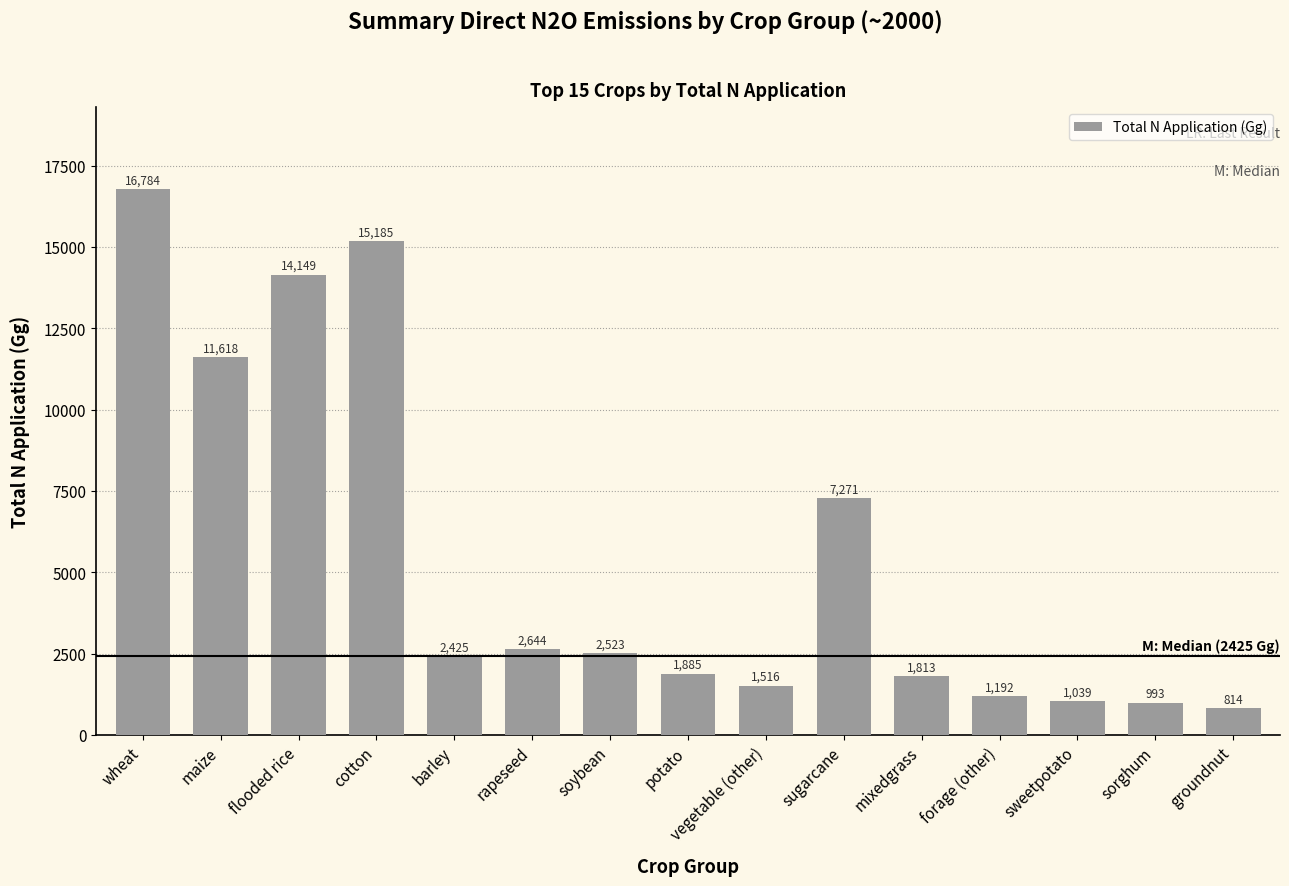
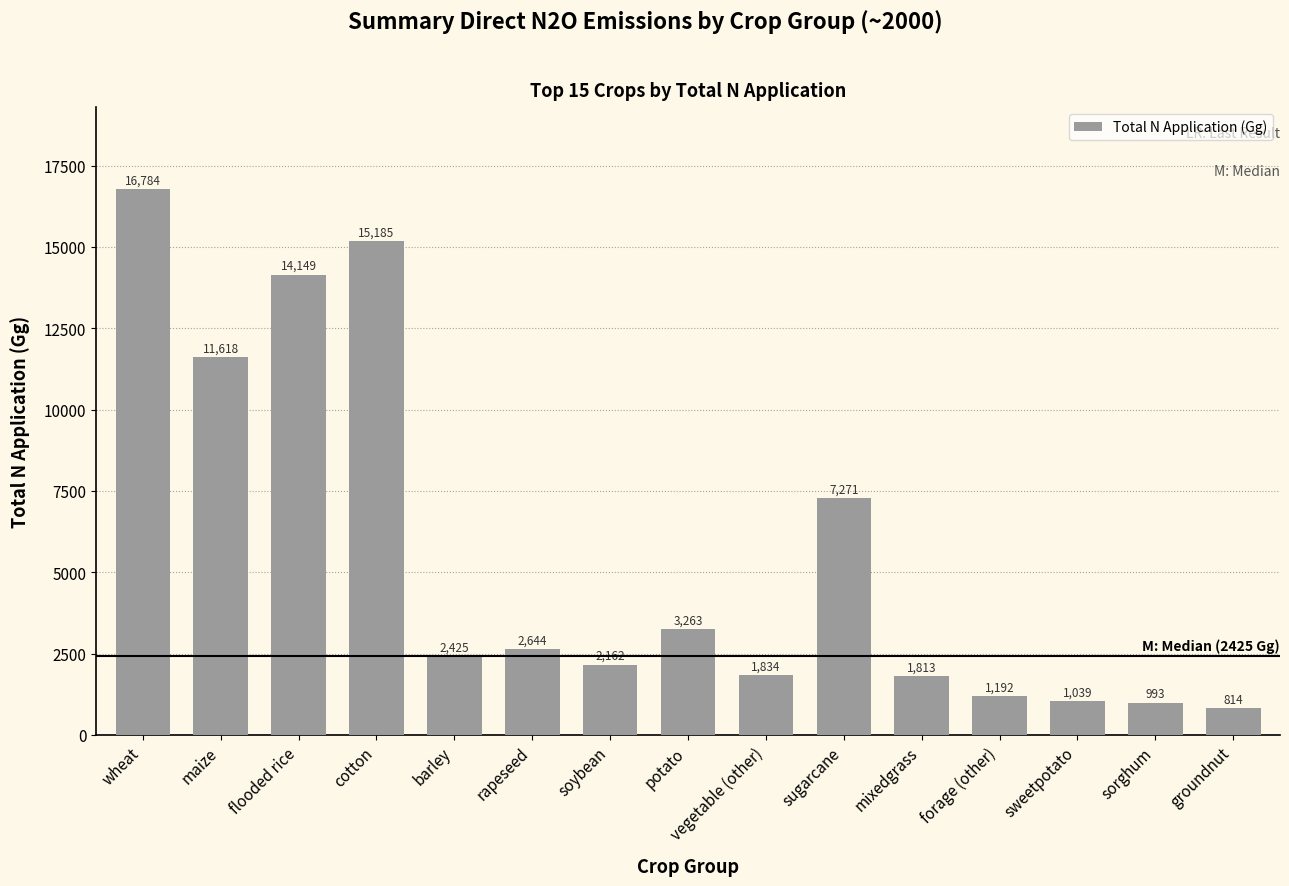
  {
    "wheat": "16,784",
    "maize": "11,618",
    "flooded rice": "14,149",
    "cotton": "15,185",
    "barley": "2,425",
    "rapeseed": "2,644",
-   "soybean": "2,523",
-   "potato": "1,885",
-   "vegetable (other)": "1,516",
+   "soybean": "2,162",
+   "potato": "3,263",
+   "vegetable (other)": "1,834",
    "sugarcane": "7,271",
    "mixedgrass": "1,813",
    "forage (other)": "1,192",
    "sweetpotato": "1,039",
    "sorghum": "993",
    "groundnut": "814"
  }
